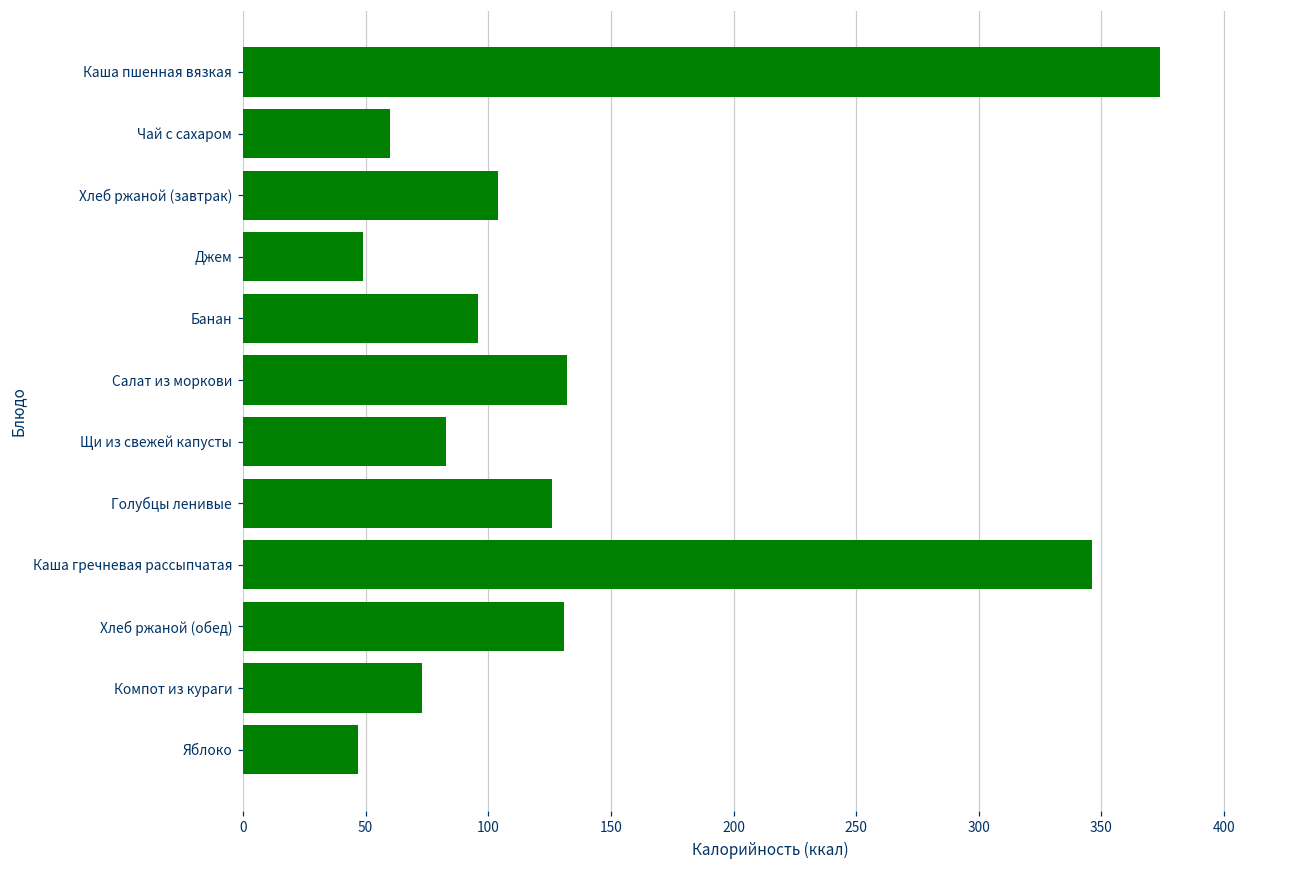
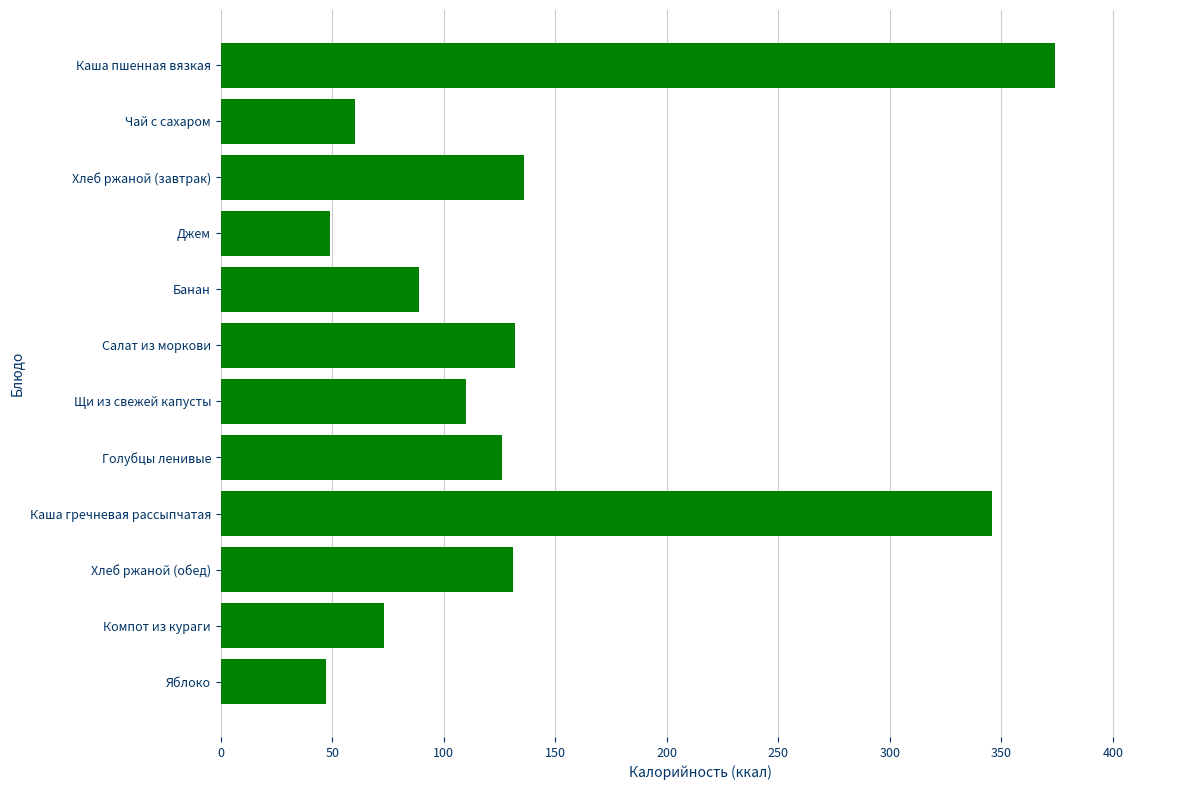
  {
    "Каша пшенная вязкая": 374,
    "Чай с сахаром": 60,
-   "Хлеб ржаной (завтрак)": 104,
+   "Хлеб ржаной (завтрак)": 136,
    "Джем": 49,
-   "Банан": 96,
+   "Банан": 89,
    "Салат из моркови": 132,
-   "Щи из свежей капусты": 83,
+   "Щи из свежей капусты": 110,
    "Голубцы ленивые": 126,
    "Каша гречневая рассыпчатая": 346,
    "Хлеб ржаной (обед)": 131,
    "Компот из кураги": 73,
    "Яблоко": 47
  }
